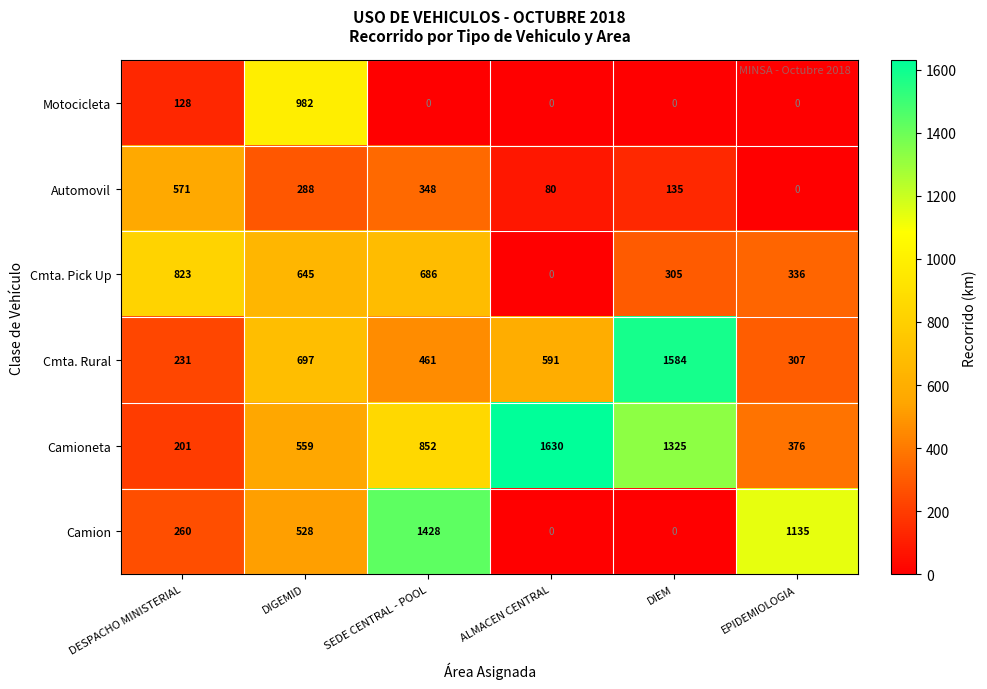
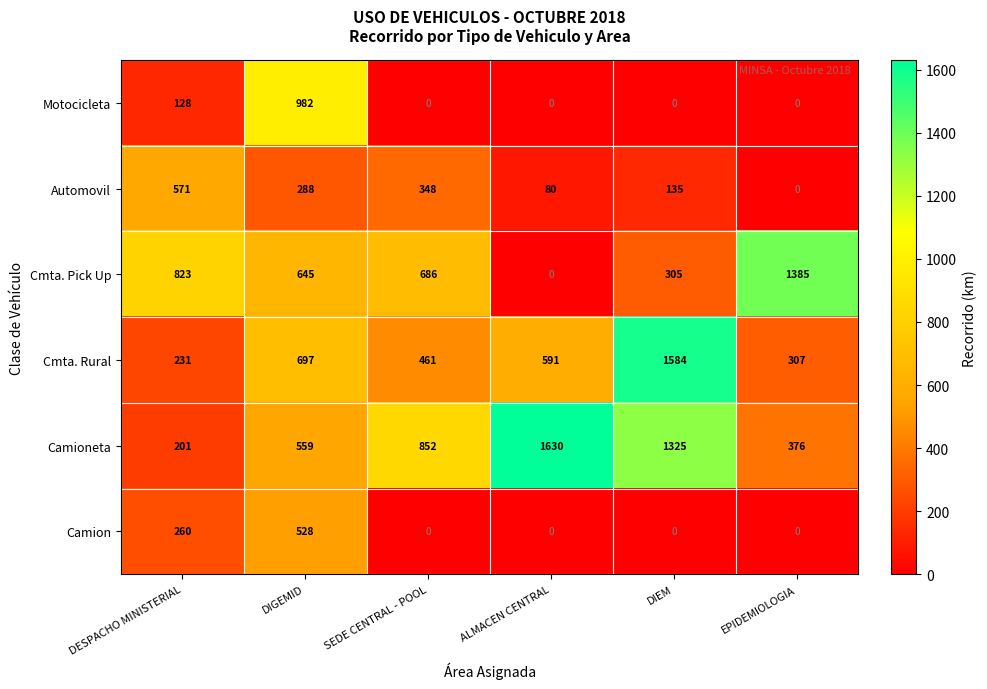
  {
    "Motocicleta": {
      "DESPACHO MINISTERIAL": 128,
      "DIGEMID": 982,
      "SEDE CENTRAL - POOL": 0,
      "ALMACEN CENTRAL": 0,
      "DIEM": 0
    },
    "Automovil": {
      "DESPACHO MINISTERIAL": 571,
      "DIGEMID": 288,
      "SEDE CENTRAL - POOL": 348,
      "ALMACEN CENTRAL": 80,
      "DIEM": 135,
      "EPIDEMIOLOGIA": 0
    },
    "Cmta. Pick Up": {
      "DESPACHO MINISTERIAL": 823,
      "DIGEMID": 645,
      "SEDE CENTRAL - POOL": 686,
      "ALMACEN CENTRAL": 0,
      "DIEM": 305,
-     "EPIDEMIOLOGIA": 336
+     "EPIDEMIOLOGIA": 1385
    },
    "Cmta. Rural": {
      "DESPACHO MINISTERIAL": 231,
      "DIGEMID": 697,
      "SEDE CENTRAL - POOL": 461,
      "ALMACEN CENTRAL": 591,
      "DIEM": 1584,
      "EPIDEMIOLOGIA": 307
    },
    "Camioneta": {
      "DESPACHO MINISTERIAL": 201,
      "DIGEMID": 559,
      "SEDE CENTRAL - POOL": 852,
      "ALMACEN CENTRAL": 1630,
      "DIEM": 1325,
      "EPIDEMIOLOGIA": 376
    },
    "Camion": {
      "DESPACHO MINISTERIAL": 260,
      "DIGEMID": 528,
-     "SEDE CENTRAL - POOL": 1428,
+     "SEDE CENTRAL - POOL": 0,
      "ALMACEN CENTRAL": 0,
      "DIEM": 0,
-     "EPIDEMIOLOGIA": 1135
+     "EPIDEMIOLOGIA": 0
    }
  }
